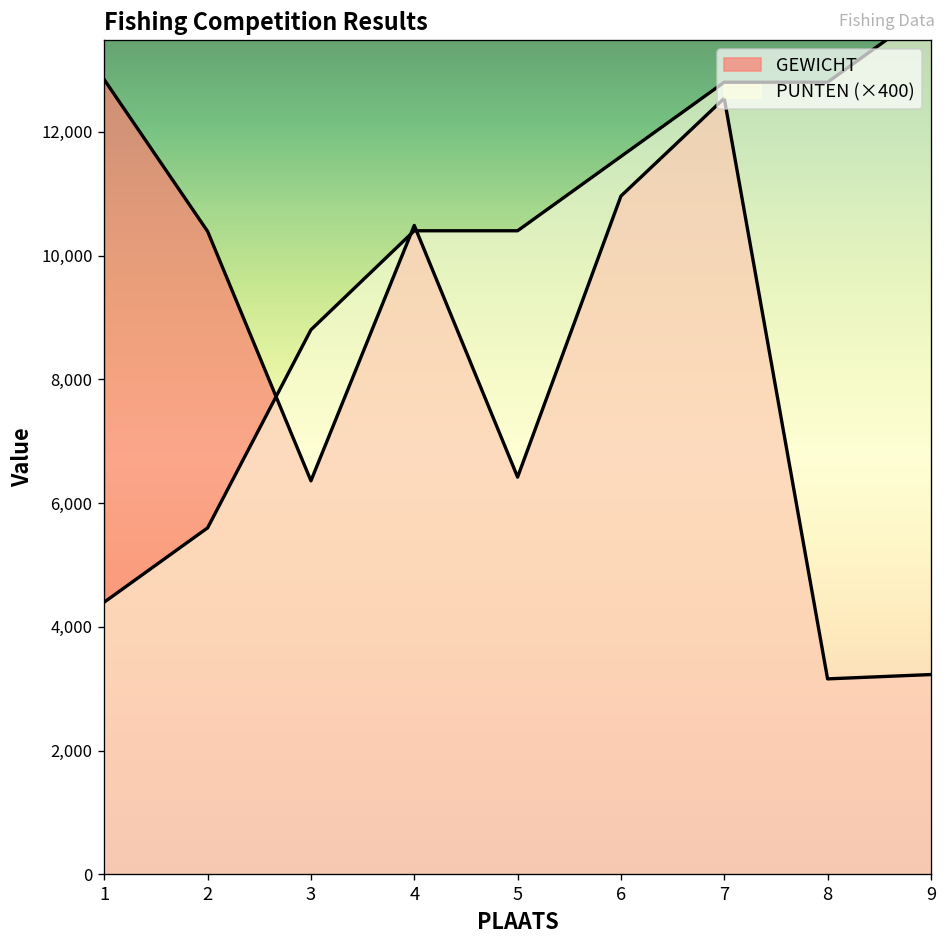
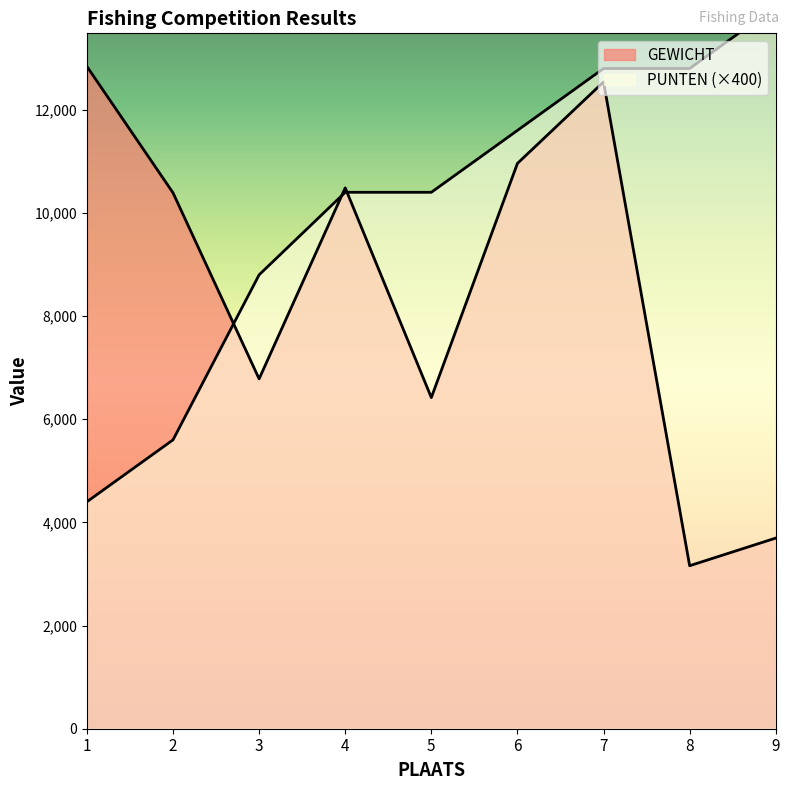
  {
    "GEWICHT": {
      "1": "12,800",
      "2": "10,400",
-     "3": "6,400",
+     "3": "6,800",
      "4": "10,500",
      "5": "6,400",
      "6": "11,000",
      "8": "3,200",
-     "9": "3,200"
+     "9": "3,700"
    },
    "PUNTEN (×400)": {
      "1": "4,400",
      "2": "5,600",
      "3": "8,800",
      "4": "10,400",
      "5": "10,400",
      "6": "11,600"
    }
  }
